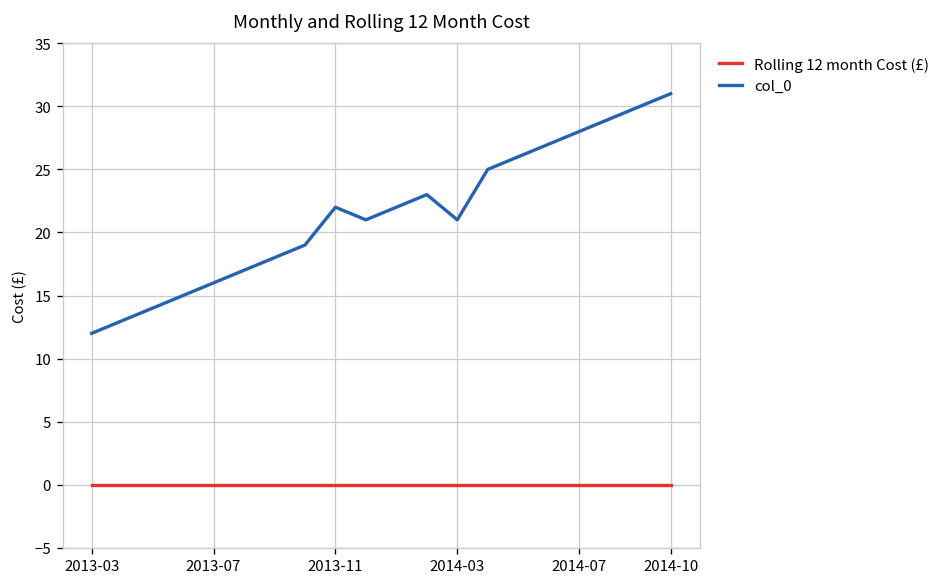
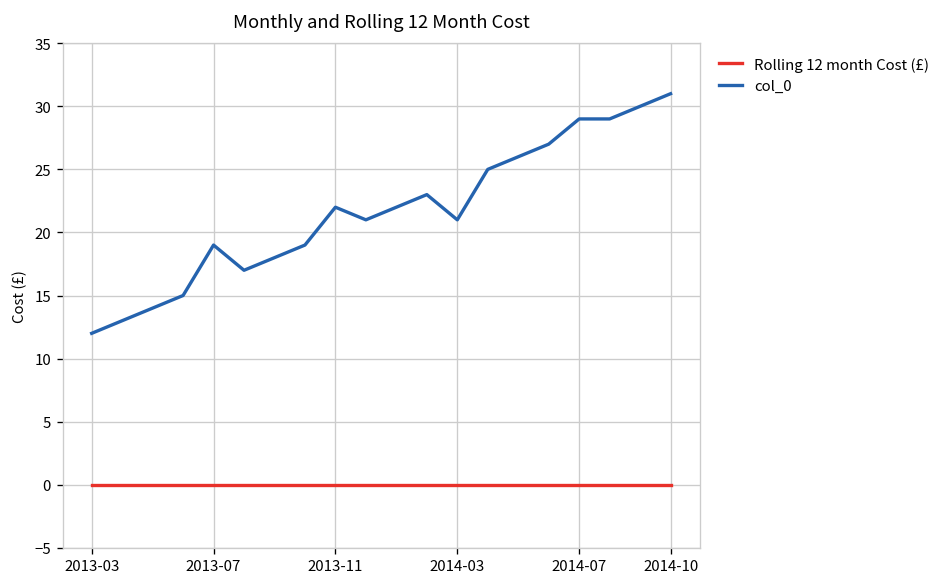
  {
    "Rolling 12 month Cost (£)": {
      "2013-03": 0,
      "2013-07": 0,
      "2013-11": 0,
      "2014-03": 0,
      "2014-07": 0,
      "2014-10": 0
    },
    "col_0": {
      "2013-03": 12,
-     "2013-07": 16,
+     "2013-07": 19,
      "2013-11": 22,
      "2014-03": 21,
-     "2014-07": 28,
+     "2014-07": 29,
      "2014-10": 31
    }
  }
